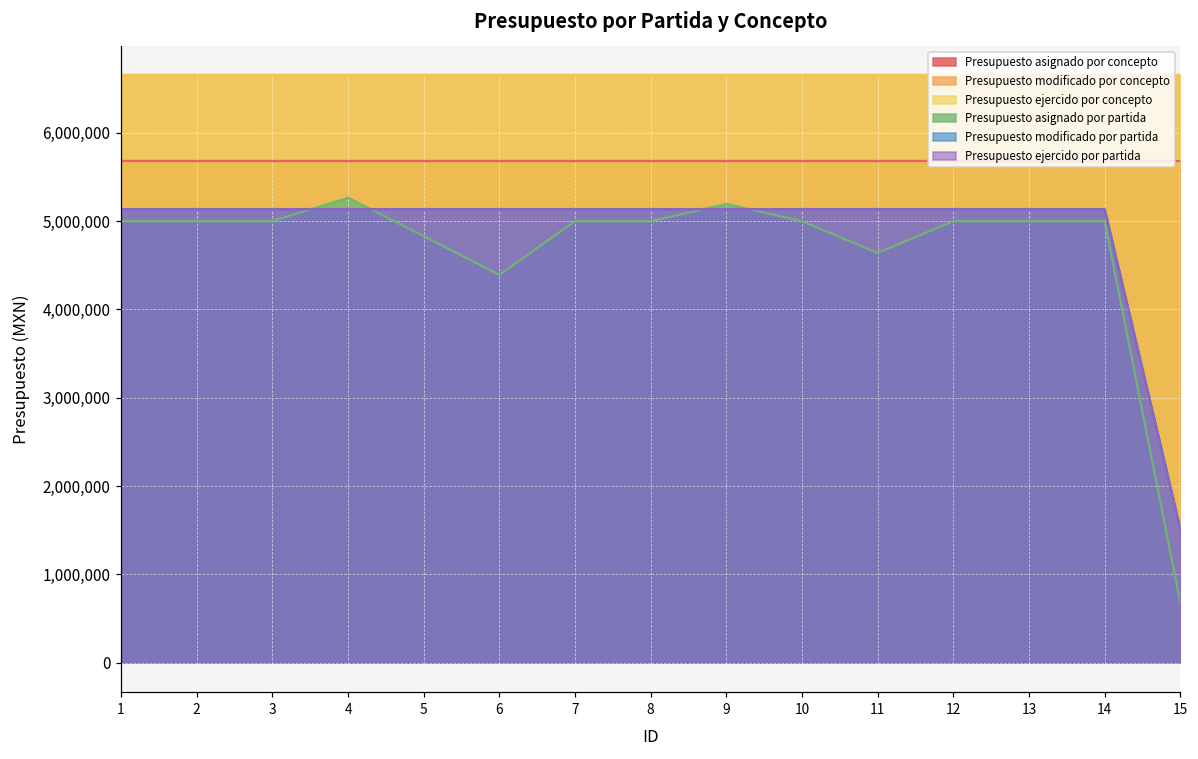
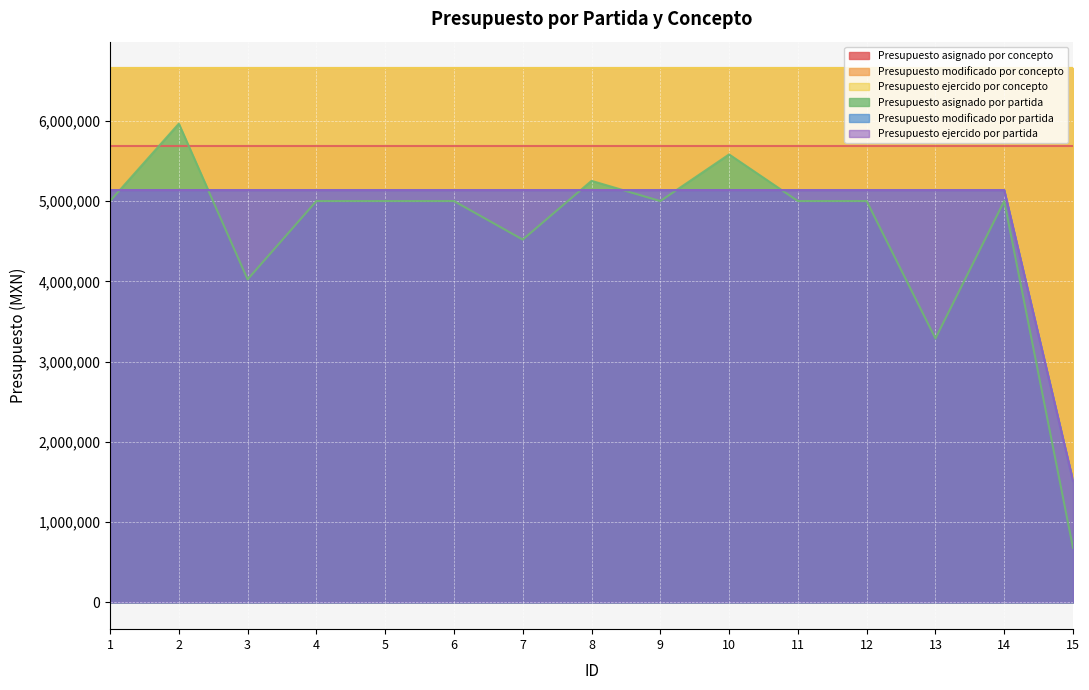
  {
    "Presupuesto asignado por concepto": {
      "1": "5,700,000",
      "2": "5,700,000",
      "3": "5,700,000",
      "4": "5,700,000",
      "5": "5,700,000",
      "6": "5,700,000",
      "7": "5,700,000",
      "8": "5,700,000",
      "9": "5,700,000",
      "10": "5,700,000",
      "11": "5,700,000",
      "12": "5,700,000",
      "13": "5,700,000",
      "14": "5,700,000",
      "15": "5,700,000"
    },
    "Presupuesto ejercido por concepto": {
      "1": "6,700,000",
      "2": "6,700,000",
      "3": "6,700,000",
      "4": "6,700,000",
      "5": "6,700,000",
      "6": "6,700,000",
      "7": "6,700,000",
      "8": "6,700,000",
      "9": "6,700,000",
      "10": "6,700,000",
      "11": "6,700,000",
      "15": "6,700,000"
    },
    "Presupuesto asignado por partida": {
      "1": "5,000,000",
-     "2": "5,000,000",
-     "3": "5,000,000",
-     "4": "5,300,000",
-     "5": "4,800,000",
-     "6": "4,400,000",
-     "7": "5,000,000",
-     "8": "5,000,000",
-     "9": "5,200,000",
-     "10": "5,000,000",
-     "11": "4,600,000",
+     "2": "6,000,000",
+     "3": "4,000,000",
+     "4": "5,000,000",
+     "5": "5,000,000",
+     "6": "5,000,000",
+     "7": "4,500,000",
+     "8": "5,300,000",
+     "9": "5,000,000",
+     "10": "5,600,000",
+     "11": "5,000,000",
      "12": "5,000,000",
-     "13": "5,000,000",
+     "13": "3,300,000",
      "14": "5,000,000",
      "15": "700,000"
    },
    "Presupuesto ejercido por partida": {
      "1": "5,100,000",
      "2": "5,100,000",
      "3": "5,100,000",
      "4": "5,100,000",
      "5": "5,100,000",
      "6": "5,100,000",
      "7": "5,100,000",
      "8": "5,100,000",
      "9": "5,100,000",
      "10": "5,100,000",
      "11": "5,100,000",
      "12": "5,100,000",
      "13": "5,100,000",
      "14": "5,100,000",
      "15": "1,500,000"
    }
  }
